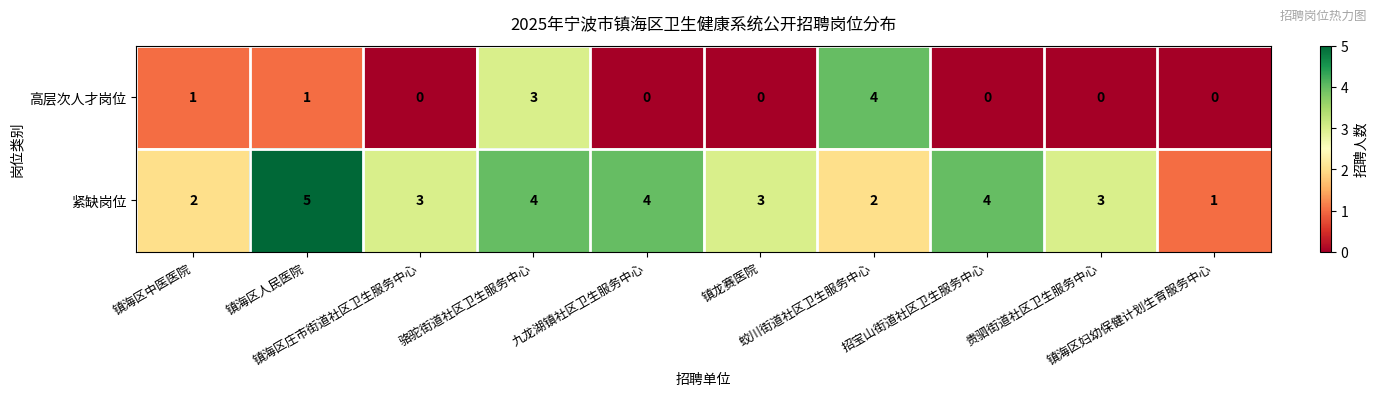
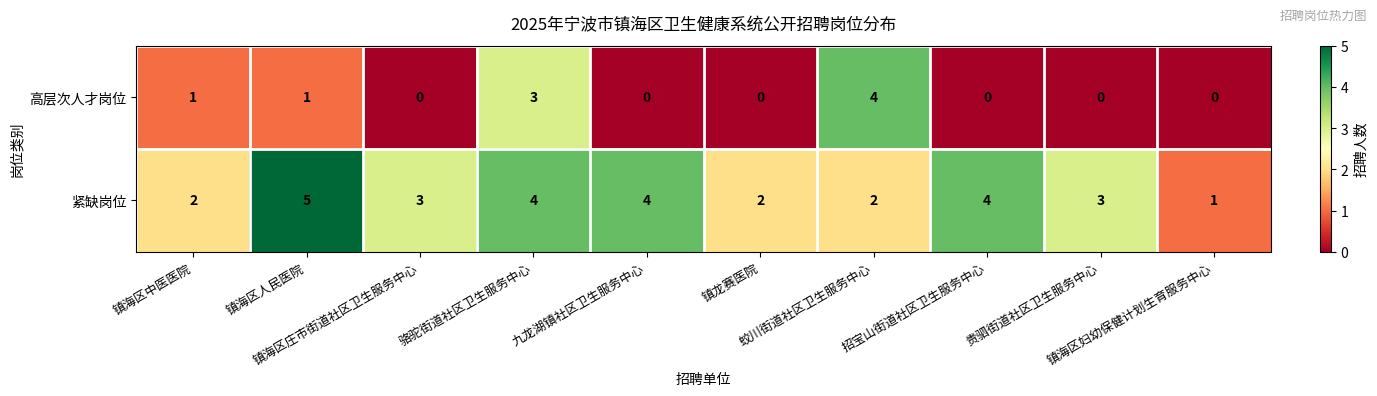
  {
    "高层次人才岗位": {
      "镇海区中医医院": 1,
      "镇海区人民医院": 1,
      "镇海区庄市街道社区卫生服务中心": 0,
      "骆驼街道社区卫生服务中心": 3,
      "九龙湖镇社区卫生服务中心": 0,
      "镇龙赛医院": 0,
      "蛟川街道社区卫生服务中心": 4,
      "招宝山街道社区卫生服务中心": 0,
      "贵驷街道社区卫生服务中心": 0,
      "镇海区妇幼保健计划生育服务中心": 0
    },
    "紧缺岗位": {
      "镇海区中医医院": 2,
      "镇海区人民医院": 5,
      "镇海区庄市街道社区卫生服务中心": 3,
      "骆驼街道社区卫生服务中心": 4,
      "九龙湖镇社区卫生服务中心": 4,
-     "镇龙赛医院": 3,
+     "镇龙赛医院": 2,
      "蛟川街道社区卫生服务中心": 2,
      "招宝山街道社区卫生服务中心": 4,
      "贵驷街道社区卫生服务中心": 3,
      "镇海区妇幼保健计划生育服务中心": 1
    }
  }
